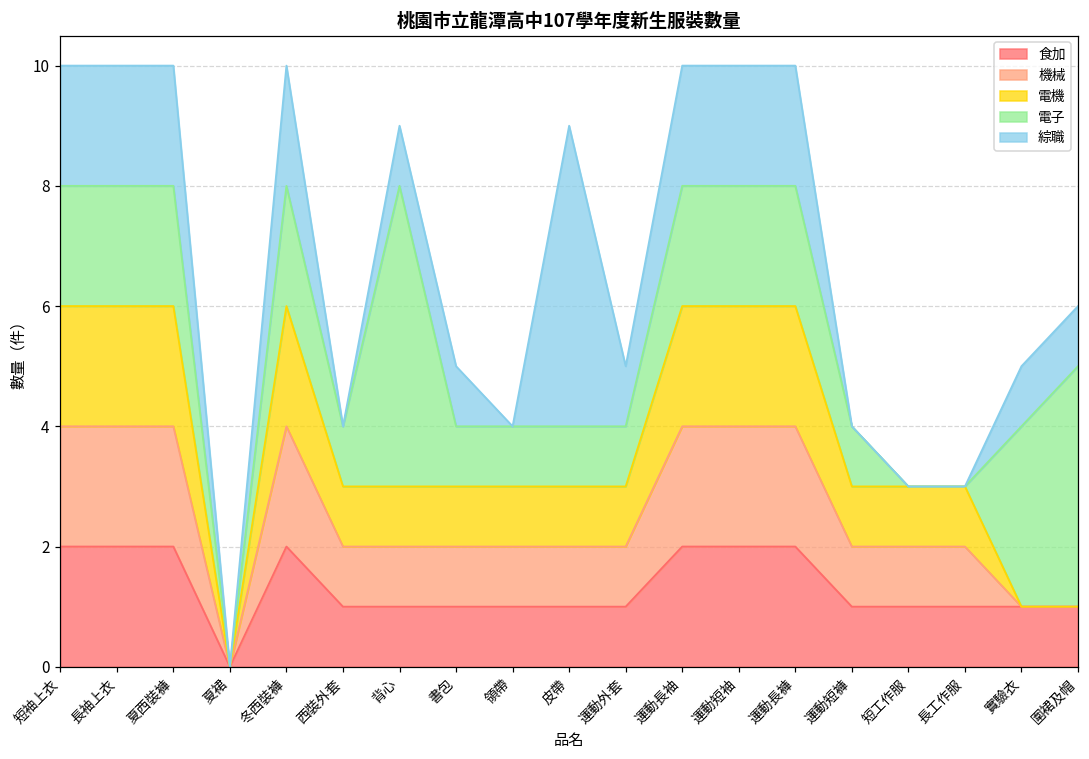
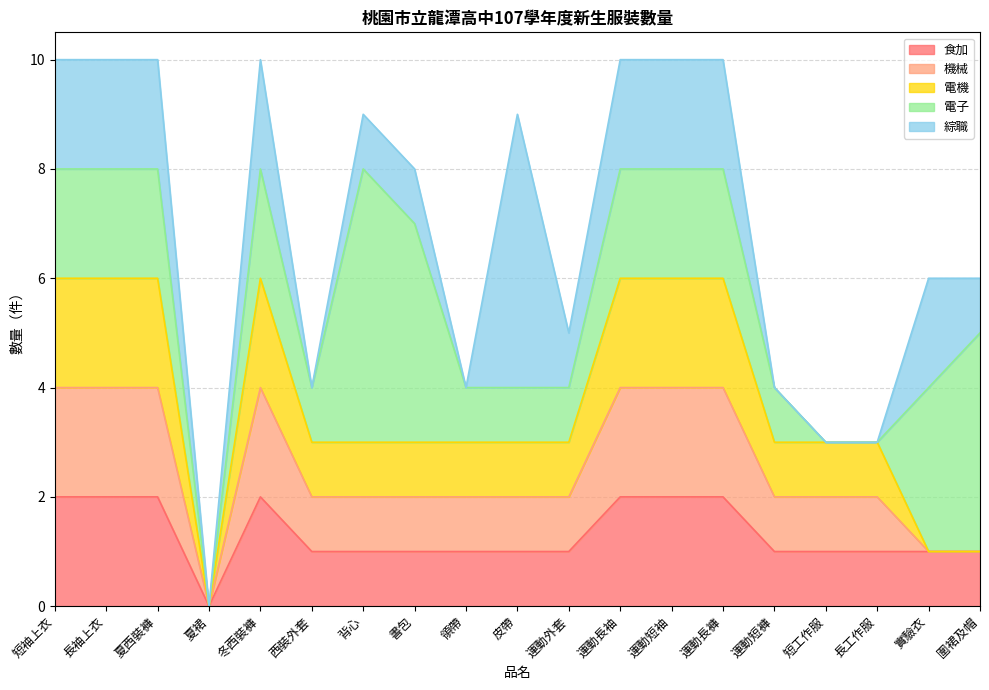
  {
    "電機": {
      "短袖上衣": 2,
      "長袖上衣": 2,
      "夏西裝褲": 2,
      "冬西裝褲": 2,
      "西裝外套": 1,
      "背心": 1,
      "書包": 1,
      "領帶": 1,
      "皮帶": 1,
      "運動外套": 1,
      "運動長袖": 2,
      "運動短袖": 2,
      "運動長褲": 2,
      "運動短褲": 1
    },
    "電子": {
      "短袖上衣": 2,
      "長袖上衣": 2,
      "夏西裝褲": 2,
      "冬西裝褲": 2,
      "背心": 5,
-     "書包": 1,
+     "書包": 4,
      "皮帶": 1,
      "運動外套": 1,
      "運動長袖": 2,
      "運動短袖": 2,
      "運動長褲": 2,
      "實驗衣": 3,
      "圍裙及帽": 4
    },
    "綜職": {
      "短袖上衣": 2,
      "長袖上衣": 2,
      "夏西裝褲": 2,
      "冬西裝褲": 2,
      "背心": 1,
      "書包": 1,
      "皮帶": 5,
      "運動外套": 1,
      "運動長袖": 2,
      "運動短袖": 2,
      "運動長褲": 2,
-     "實驗衣": 1,
+     "實驗衣": 2,
      "圍裙及帽": 1
    }
  }
